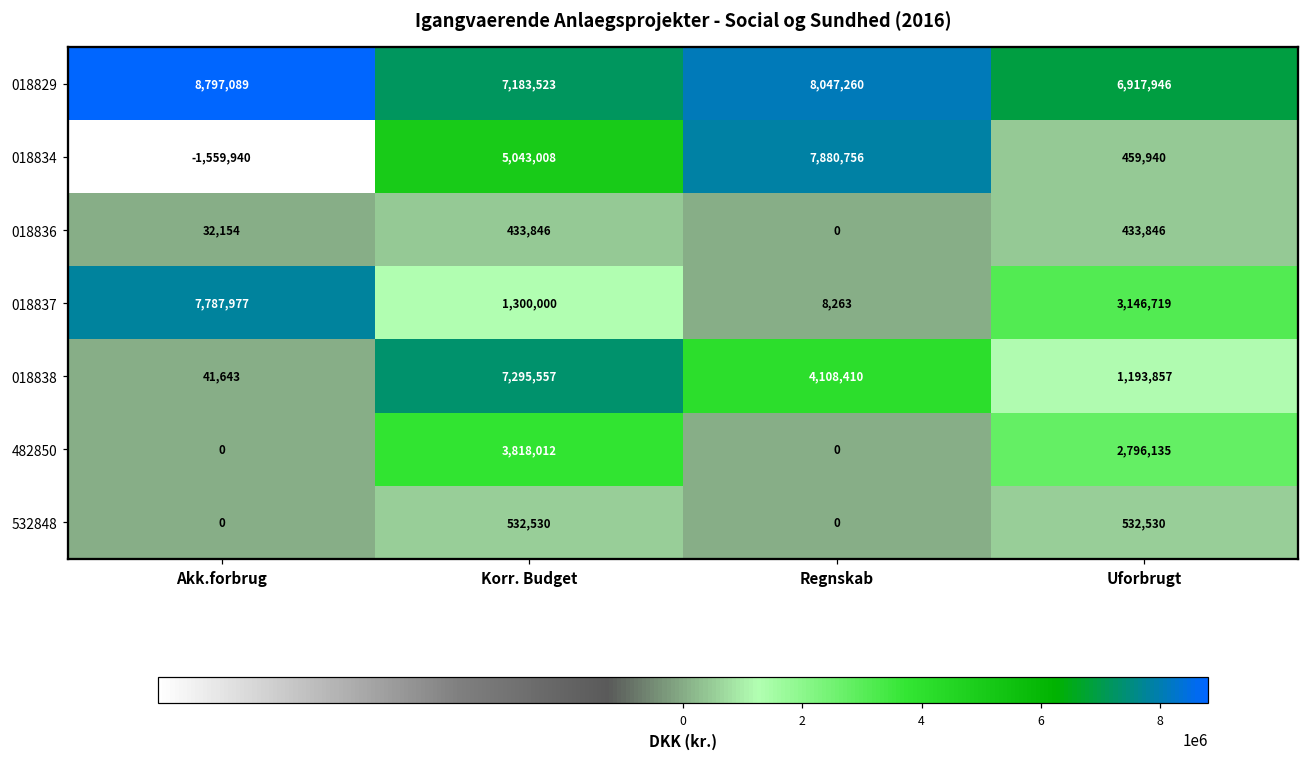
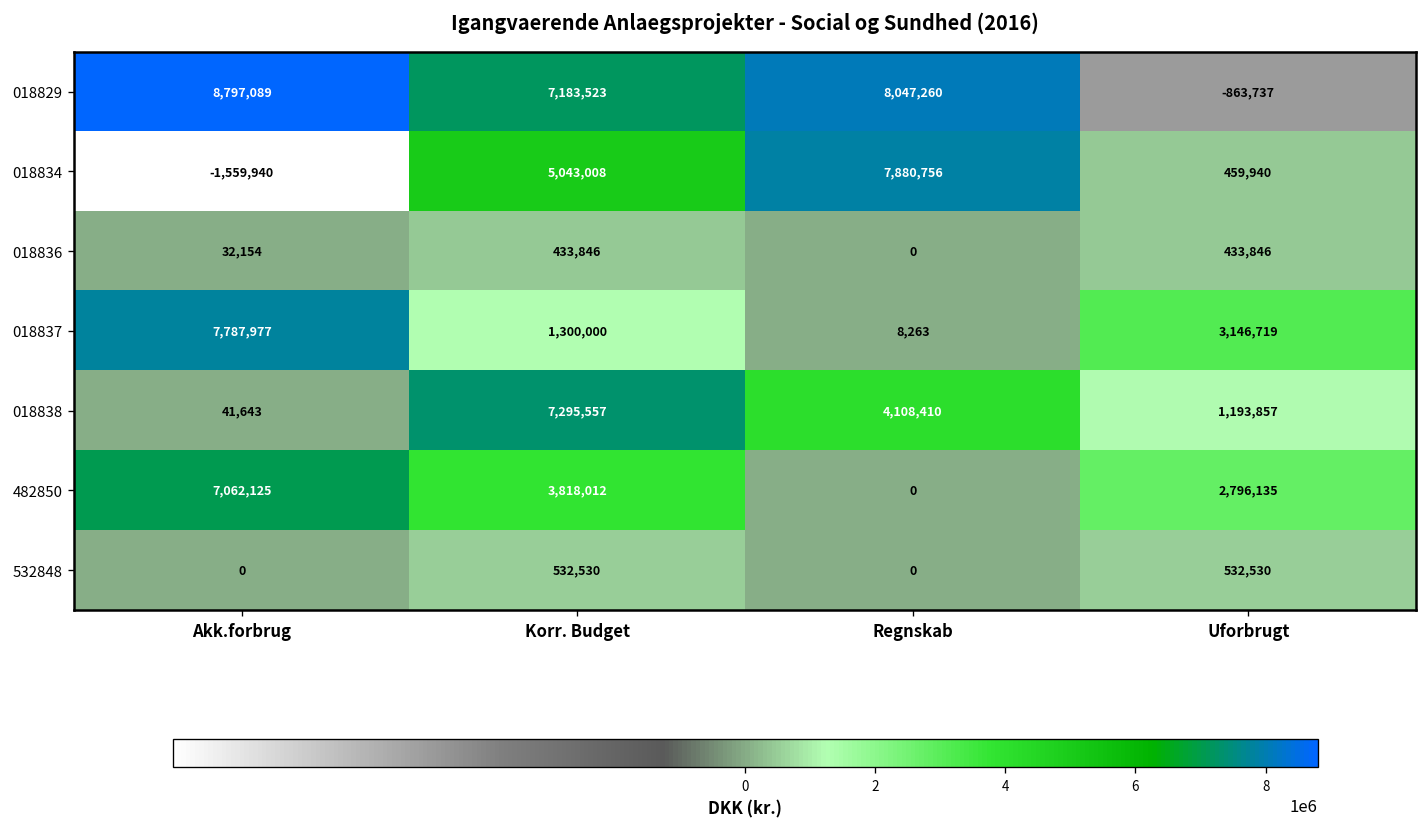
  {
    "018829": {
      "Akk.forbrug": "8,797,089",
      "Korr. Budget": "7,183,523",
      "Regnskab": "8,047,260",
-     "Uforbrugt": "6,917,946"
+     "Uforbrugt": "-863,737"
    },
    "018834": {
      "Akk.forbrug": "-1,559,940",
      "Korr. Budget": "5,043,008",
      "Regnskab": "7,880,756",
      "Uforbrugt": "459,940"
    },
    "018836": {
      "Akk.forbrug": "32,154",
      "Korr. Budget": "433,846",
      "Regnskab": "0",
      "Uforbrugt": "433,846"
    },
    "018837": {
      "Akk.forbrug": "7,787,977",
      "Korr. Budget": "1,300,000",
      "Regnskab": "8,263",
      "Uforbrugt": "3,146,719"
    },
    "018838": {
      "Akk.forbrug": "41,643",
      "Korr. Budget": "7,295,557",
      "Regnskab": "4,108,410",
      "Uforbrugt": "1,193,857"
    },
    "482850": {
-     "Akk.forbrug": "0",
+     "Akk.forbrug": "7,062,125",
      "Korr. Budget": "3,818,012",
      "Regnskab": "0",
      "Uforbrugt": "2,796,135"
    },
    "532848": {
      "Akk.forbrug": "0",
      "Korr. Budget": "532,530",
      "Regnskab": "0",
      "Uforbrugt": "532,530"
    }
  }
